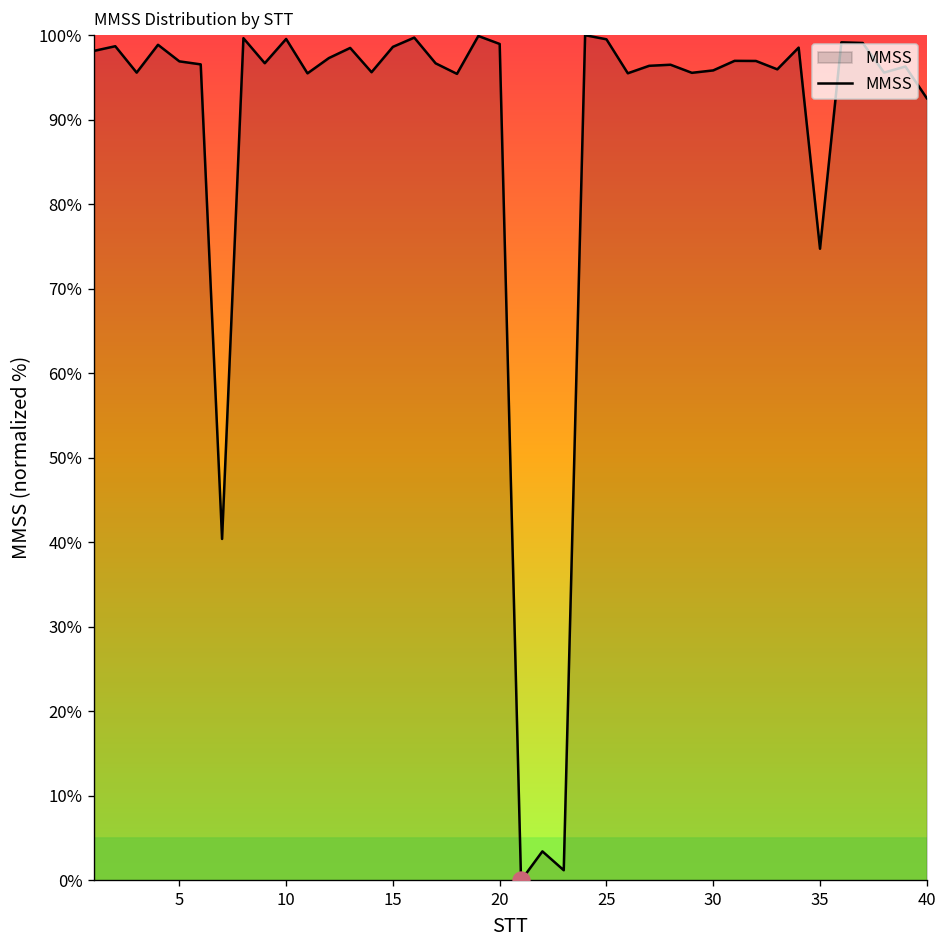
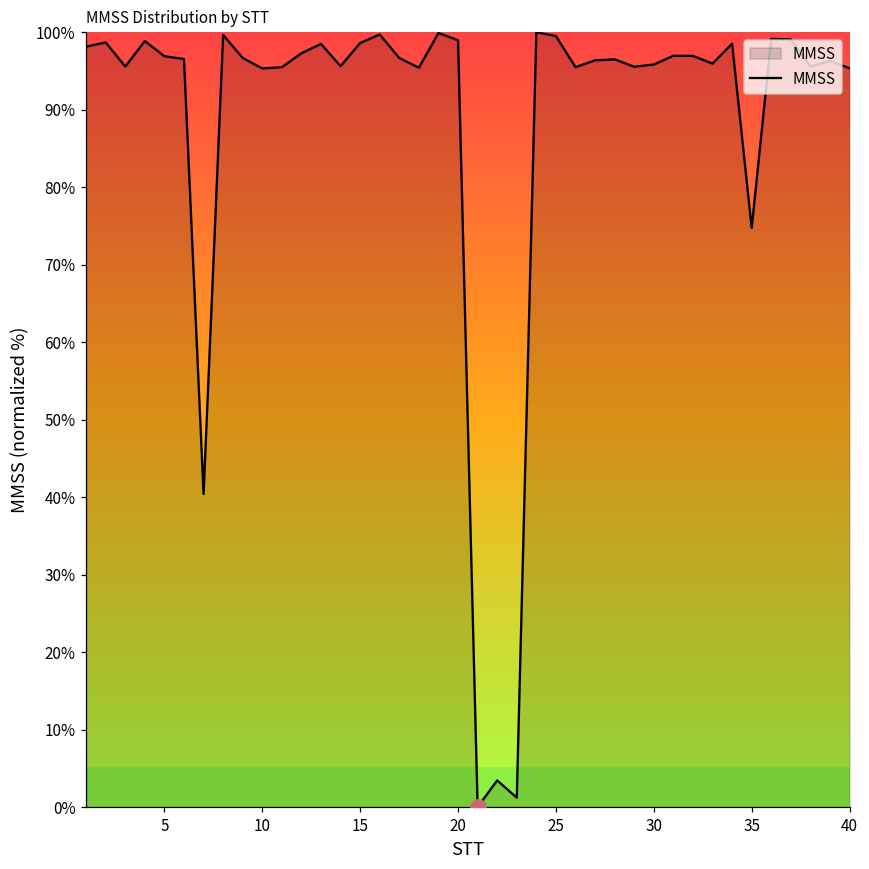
  {
    "MMSS": {
      "5": "97%",
-     "10": "100%",
+     "10": "95%",
      "15": "99%",
      "20": "99%",
      "25": "100%",
      "30": "96%",
      "35": "75%",
-     "40": "93%"
+     "40": "95%"
    }
  }
